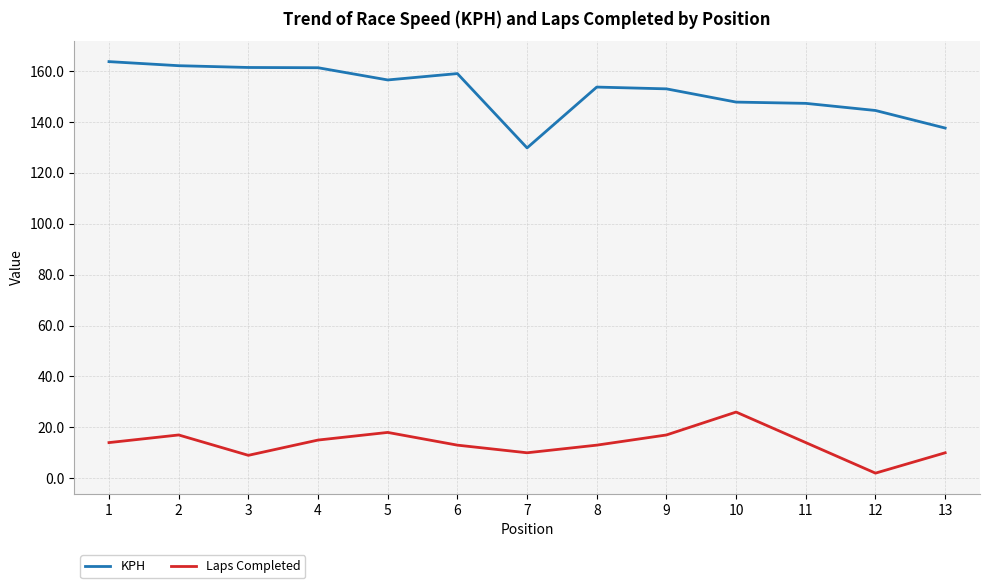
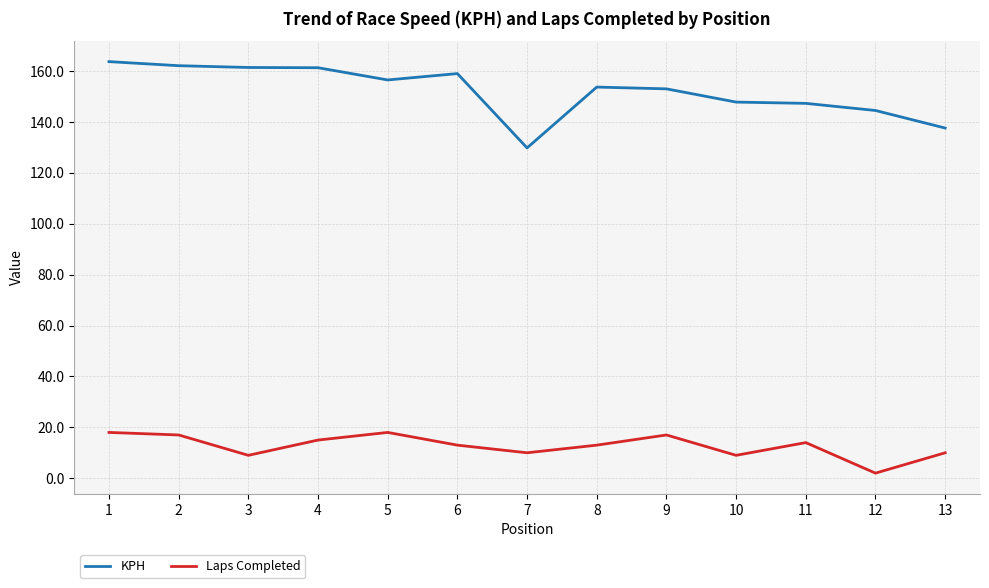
  {
    "KPH": {
      "1": 164,
      "2": 162,
      "3": 161,
      "4": 161,
      "5": 157,
      "6": 159,
      "7": 130,
      "8": 154,
      "9": 153,
      "10": 148,
      "11": 147,
      "12": 145,
      "13": 138
    },
    "Laps Completed": {
-     "1": 14,
+     "1": 18,
      "2": 17,
      "3": 9,
      "4": 15,
      "5": 18,
      "6": 13,
      "7": 10,
      "8": 13,
      "9": 17,
-     "10": 26,
+     "10": 9,
      "11": 14,
      "12": 2,
      "13": 10
    }
  }
